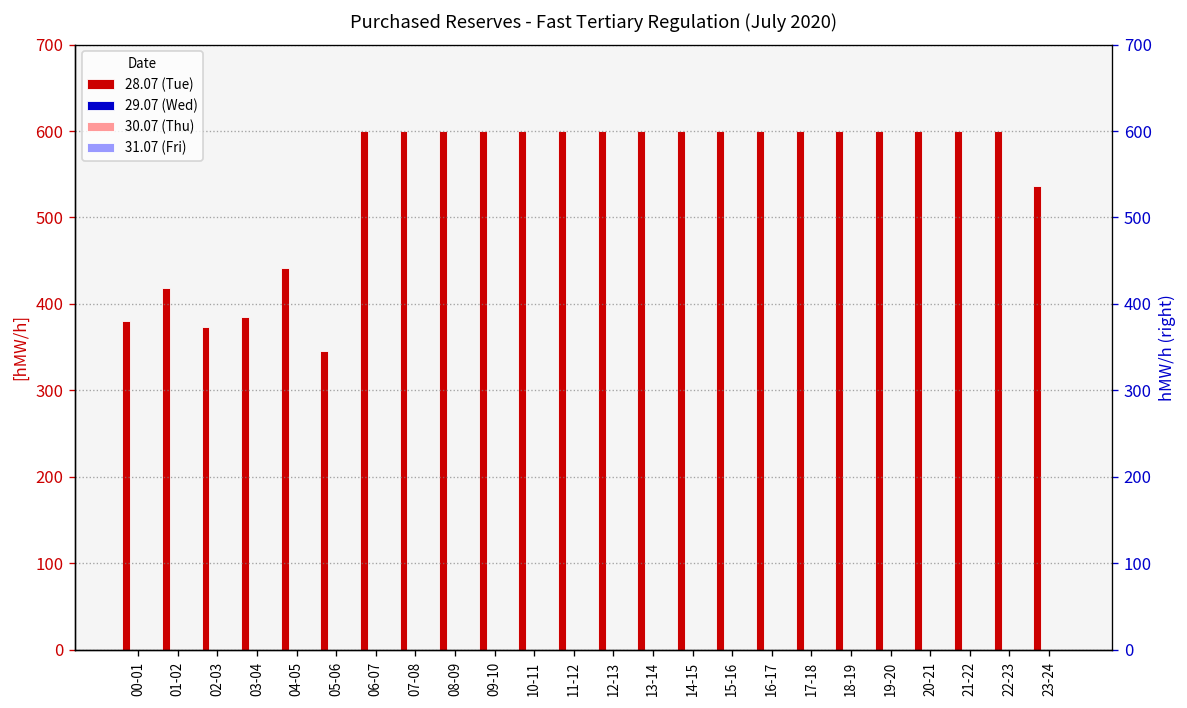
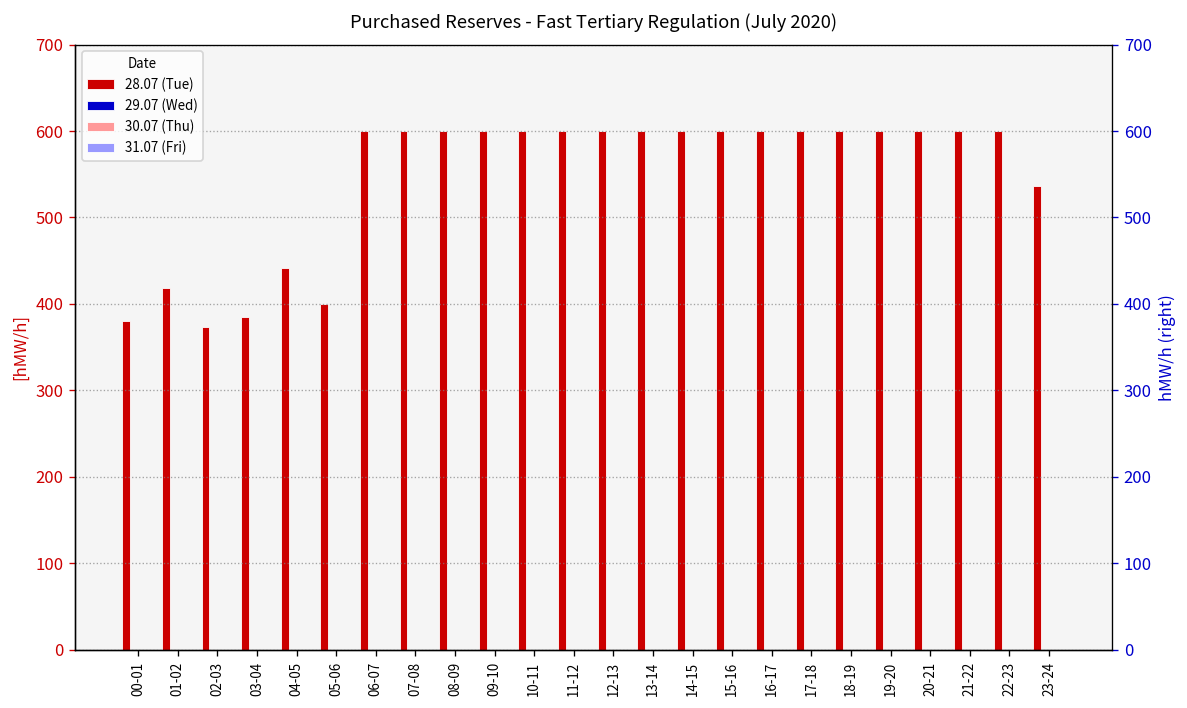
  {
    "28.07 (Tue)": {
      "00-01": 380,
      "01-02": 420,
      "02-03": 370,
      "03-04": 390,
      "04-05": 440,
-     "05-06": 350,
+     "05-06": 400,
      "06-07": 600,
      "07-08": 600,
      "08-09": 600,
      "09-10": 600,
      "10-11": 600,
      "11-12": 600,
      "12-13": 600,
      "13-14": 600,
      "14-15": 600,
      "15-16": 600,
      "16-17": 600,
      "17-18": 600,
      "18-19": 600,
      "19-20": 600,
      "20-21": 600,
      "21-22": 600,
      "22-23": 600,
      "23-24": 540
    },
    "29.07 (Wed)": {
      "00-01": 0,
      "01-02": 0,
      "02-03": 0,
      "03-04": 0,
      "04-05": 0,
      "05-06": 0,
      "06-07": 0,
      "07-08": 0,
      "08-09": 0,
      "09-10": 0,
      "10-11": 0,
      "11-12": 0,
      "12-13": 0,
      "13-14": 0,
      "14-15": 0,
      "15-16": 0,
      "16-17": 0,
      "17-18": 0,
      "18-19": 0,
      "19-20": 0,
      "20-21": 0,
      "21-22": 0,
      "22-23": 0,
      "23-24": 0
    },
    "30.07 (Thu)": {
      "00-01": 0,
      "01-02": 0,
      "02-03": 0,
      "03-04": 0,
      "04-05": 0,
      "05-06": 0,
      "06-07": 0,
      "07-08": 0,
      "08-09": 0,
      "09-10": 0,
      "10-11": 0,
      "11-12": 0,
      "12-13": 0,
      "13-14": 0,
      "14-15": 0,
      "15-16": 0,
      "16-17": 0,
      "17-18": 0,
      "18-19": 0,
      "19-20": 0,
      "20-21": 0,
      "21-22": 0,
      "22-23": 0,
      "23-24": 0
    },
    "31.07 (Fri)": {
      "00-01": 0,
      "01-02": 0,
      "02-03": 0,
      "03-04": 0,
      "04-05": 0,
      "05-06": 0,
      "06-07": 0,
      "07-08": 0,
      "08-09": 0,
      "09-10": 0,
      "10-11": 0,
      "11-12": 0,
      "12-13": 0,
      "13-14": 0,
      "14-15": 0,
      "15-16": 0,
      "16-17": 0,
      "17-18": 0,
      "18-19": 0,
      "19-20": 0,
      "20-21": 0,
      "21-22": 0,
      "22-23": 0,
      "23-24": 0
    }
  }
